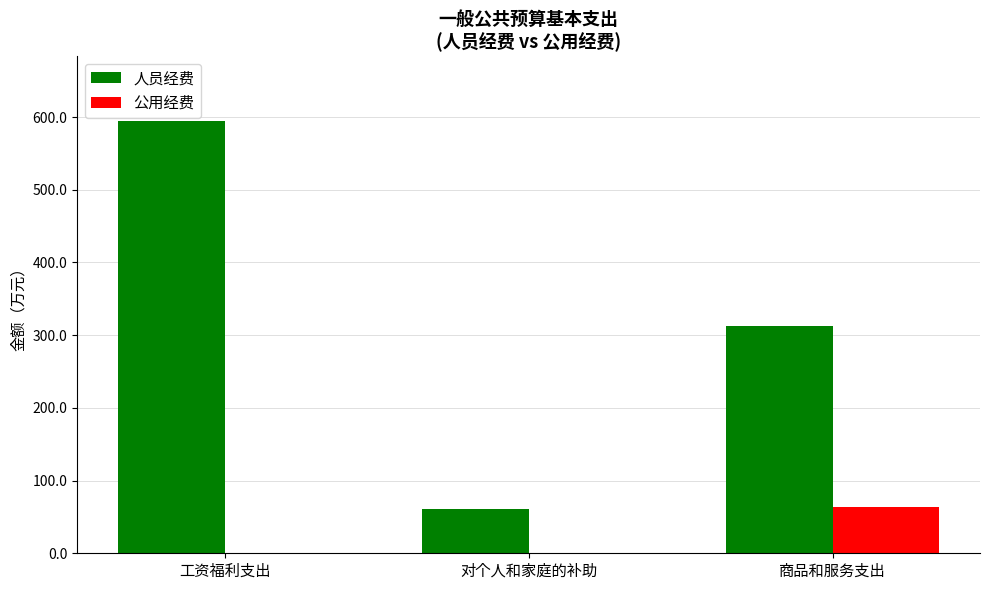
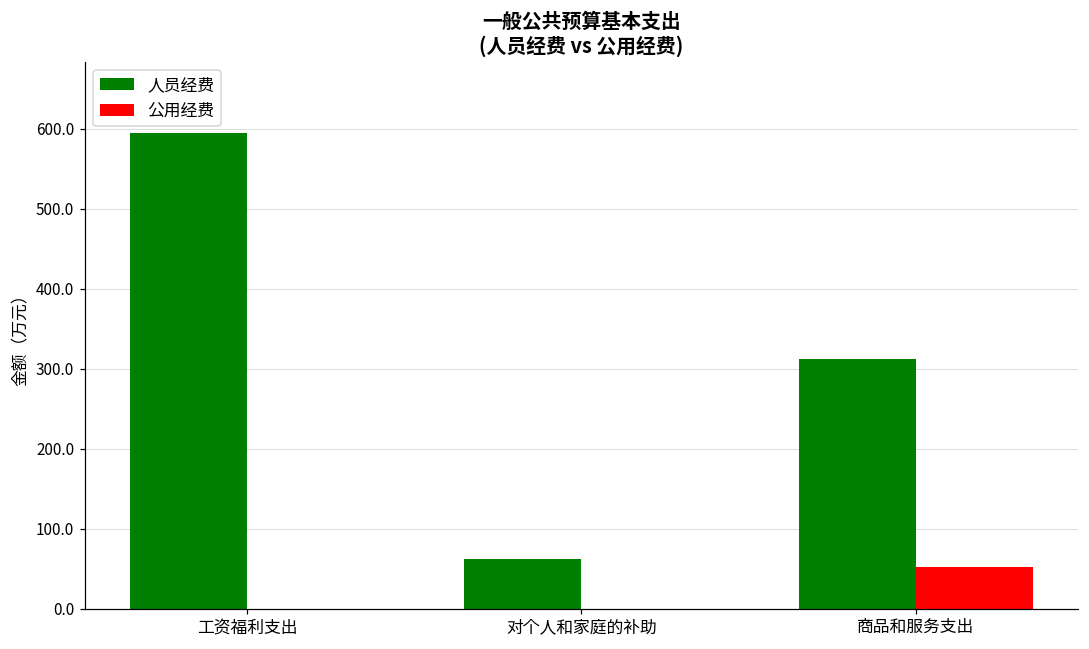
  {
    "人员经费": {
      "工资福利支出": 590,
      "对个人和家庭的补助": 60,
      "商品和服务支出": 310
    },
    "公用经费": {
      "工资福利支出": 0,
      "对个人和家庭的补助": 0,
-     "商品和服务支出": 60
+     "商品和服务支出": 50
    }
  }
